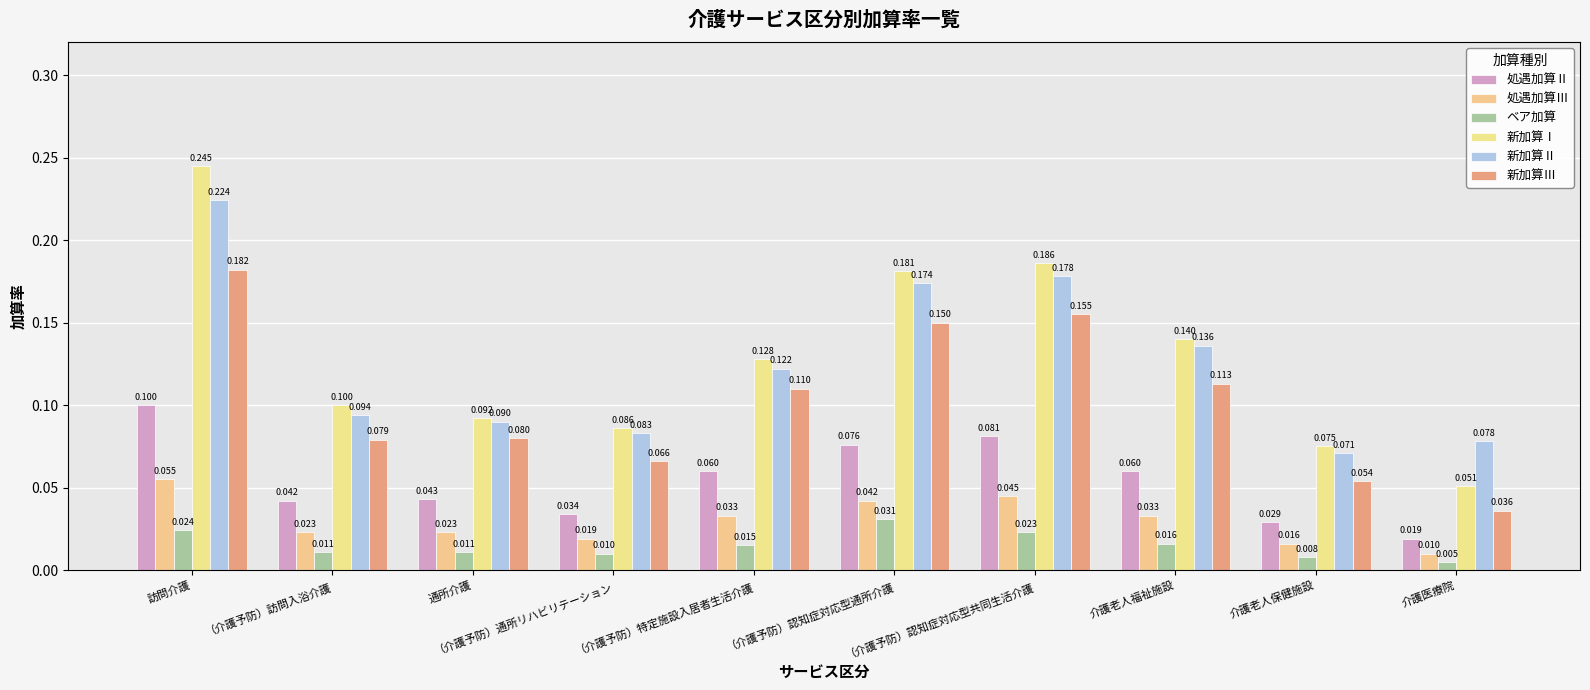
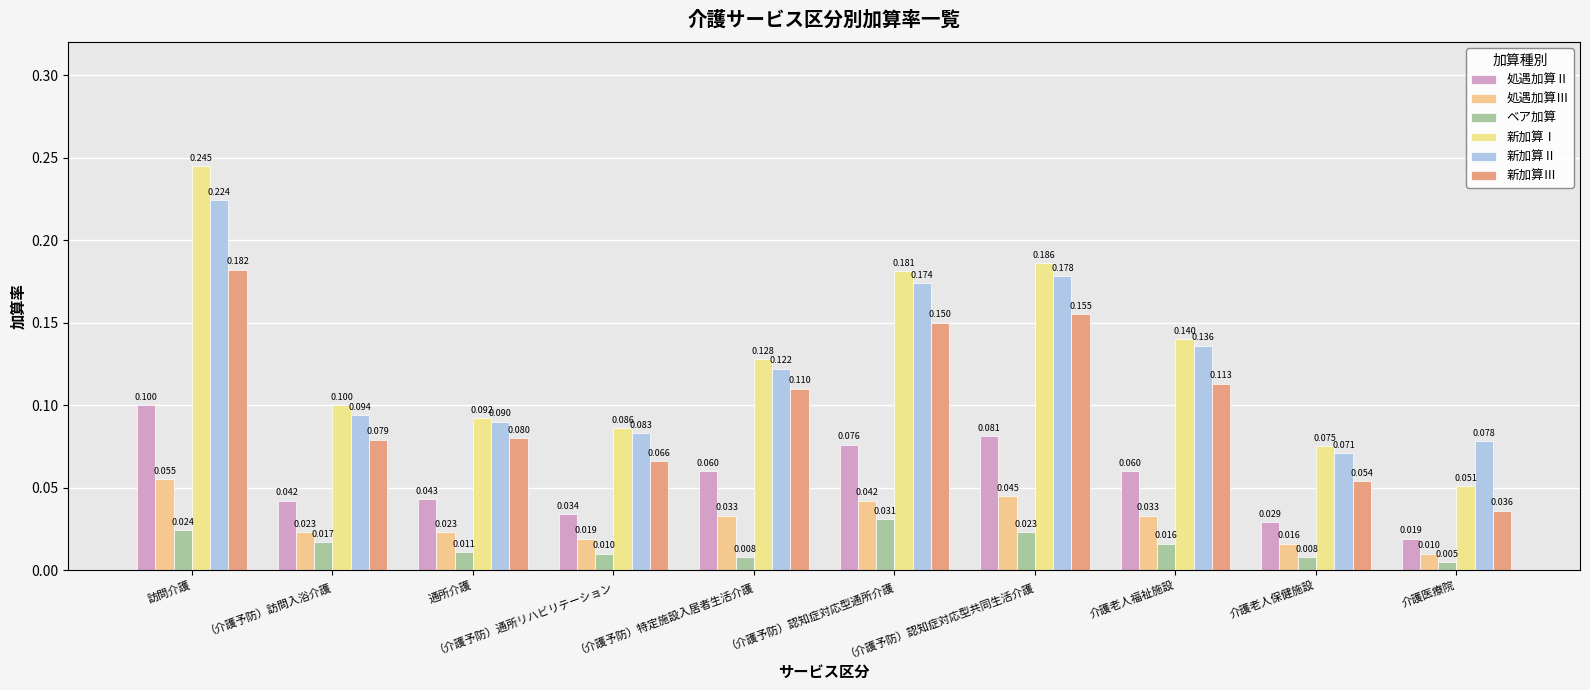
  {
    "処遇加算Ⅱ": {
      "訪問介護": 0.100,
      "（介護予防）訪問入浴介護": 0.042,
      "通所介護": 0.043,
      "（介護予防）通所リハビリテーション": 0.034,
      "（介護予防）特定施設入居者生活介護": 0.060,
      "（介護予防）認知症対応型通所介護": 0.076,
      "（介護予防）認知症対応型共同生活介護": 0.081,
      "介護老人福祉施設": 0.060,
      "介護老人保健施設": 0.029,
      "介護医療院": 0.019
    },
    "ベア加算": {
      "訪問介護": 0.024,
-     "（介護予防）訪問入浴介護": 0.011,
+     "（介護予防）訪問入浴介護": 0.017,
      "通所介護": 0.011,
      "（介護予防）通所リハビリテーション": 0.010,
-     "（介護予防）特定施設入居者生活介護": 0.015,
+     "（介護予防）特定施設入居者生活介護": 0.008,
      "（介護予防）認知症対応型通所介護": 0.031,
      "（介護予防）認知症対応型共同生活介護": 0.023,
      "介護老人福祉施設": 0.016,
      "介護老人保健施設": 0.008,
      "介護医療院": 0.005
    },
    "新加算Ⅱ": {
      "訪問介護": 0.224,
      "（介護予防）訪問入浴介護": 0.094,
      "通所介護": 0.090,
      "（介護予防）通所リハビリテーション": 0.083,
      "（介護予防）特定施設入居者生活介護": 0.122,
      "（介護予防）認知症対応型通所介護": 0.174,
      "（介護予防）認知症対応型共同生活介護": 0.178,
      "介護老人福祉施設": 0.136,
      "介護老人保健施設": 0.071,
      "介護医療院": 0.078
    }
  }
